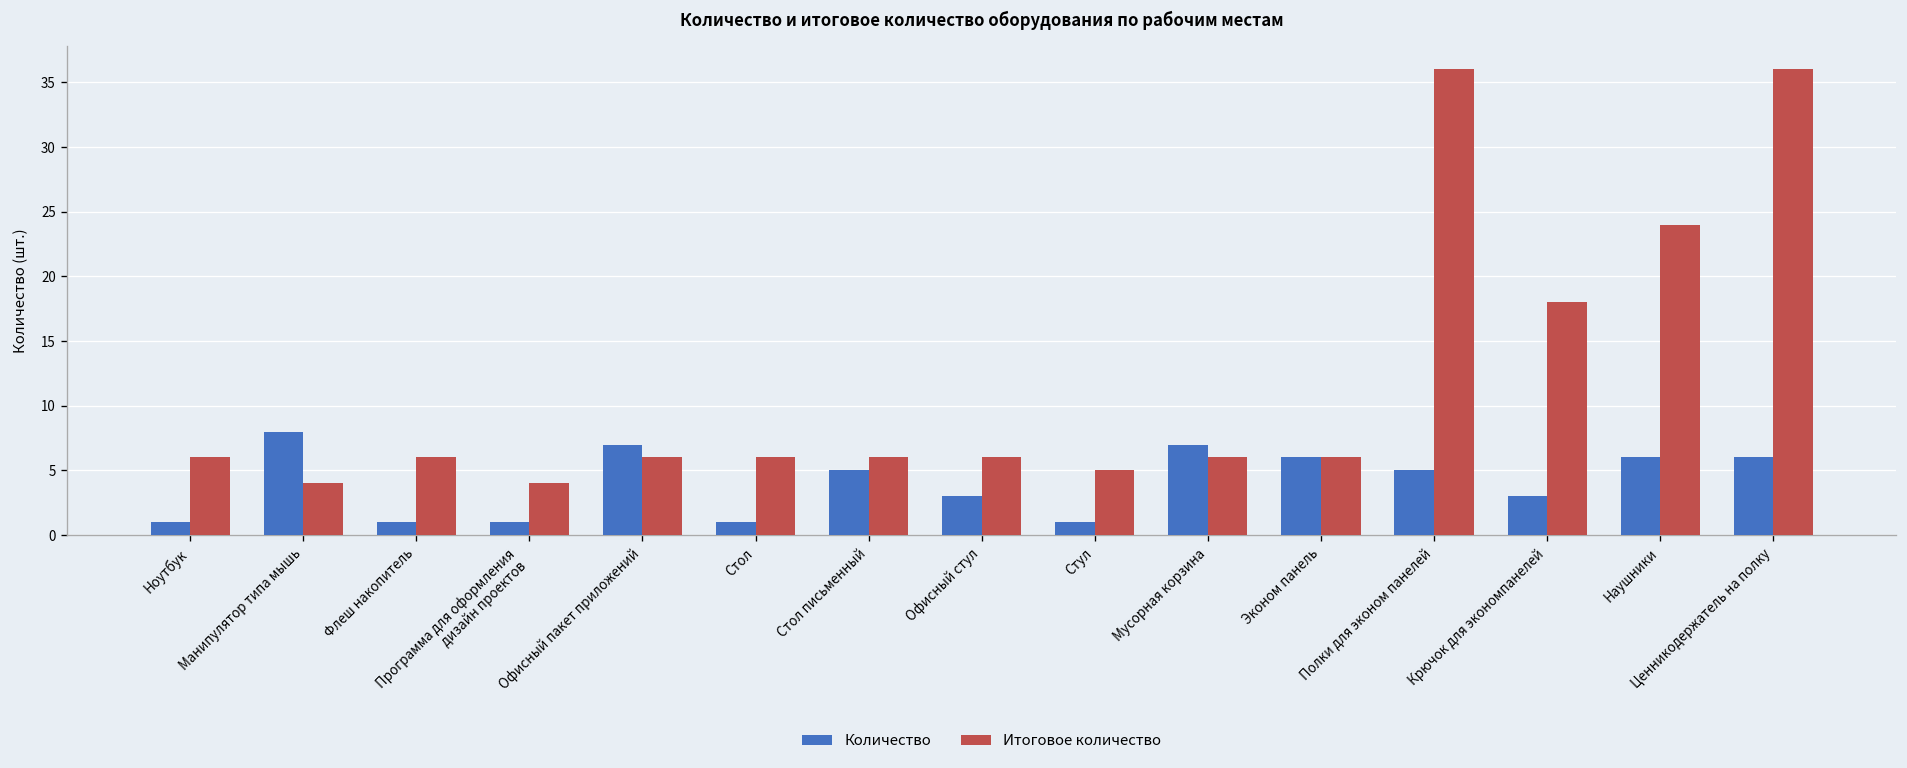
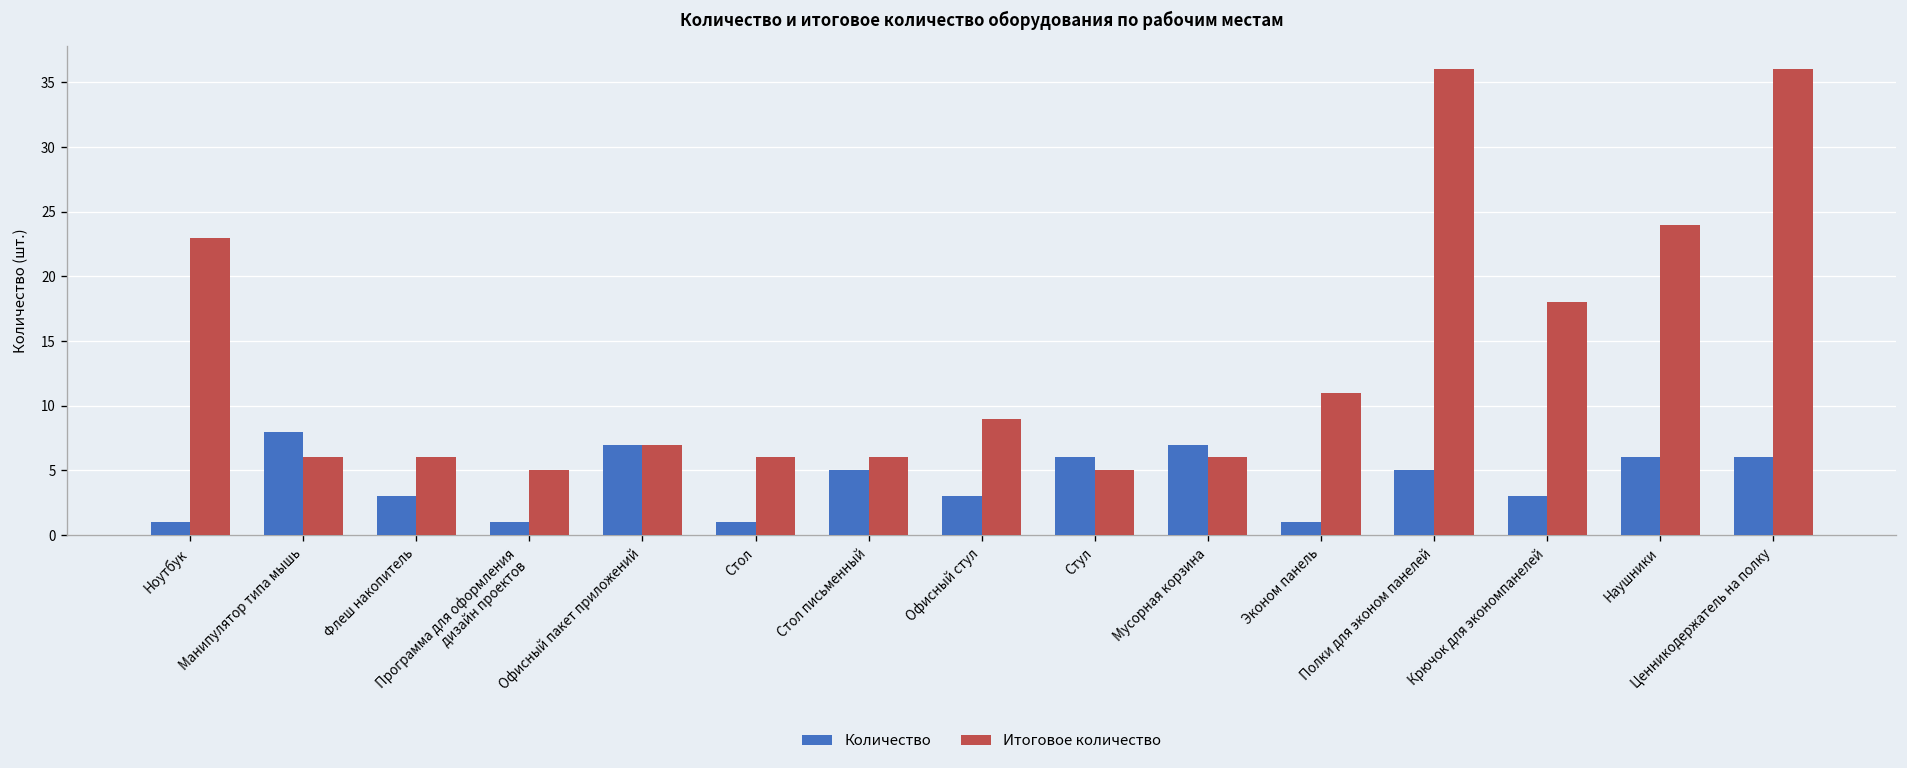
  {
    "Количество": {
      "Ноутбук": 1,
      "Манипулятор типа мышь": 8,
-     "Флеш накопитель": 1,
+     "Флеш накопитель": 3,
      "Программа для оформления дизайн проектов": 1,
      "Офисный пакет приложений": 7,
      "Стол": 1,
      "Стол письменный": 5,
      "Офисный стул": 3,
-     "Стул": 1,
+     "Стул": 6,
      "Мусорная корзина": 7,
-     "Эконом панель": 6,
+     "Эконом панель": 1,
      "Полки для эконом панелей": 5,
      "Крючок для экономпанелей": 3,
      "Наушники": 6,
      "Ценникодержатель на полку": 6
    },
    "Итоговое количество": {
-     "Ноутбук": 6,
-     "Манипулятор типа мышь": 4,
+     "Ноутбук": 23,
+     "Манипулятор типа мышь": 6,
      "Флеш накопитель": 6,
-     "Программа для оформления дизайн проектов": 4,
-     "Офисный пакет приложений": 6,
+     "Программа для оформления дизайн проектов": 5,
+     "Офисный пакет приложений": 7,
      "Стол": 6,
      "Стол письменный": 6,
-     "Офисный стул": 6,
+     "Офисный стул": 9,
      "Стул": 5,
      "Мусорная корзина": 6,
-     "Эконом панель": 6,
+     "Эконом панель": 11,
      "Полки для эконом панелей": 36,
      "Крючок для экономпанелей": 18,
      "Наушники": 24,
      "Ценникодержатель на полку": 36
    }
  }
